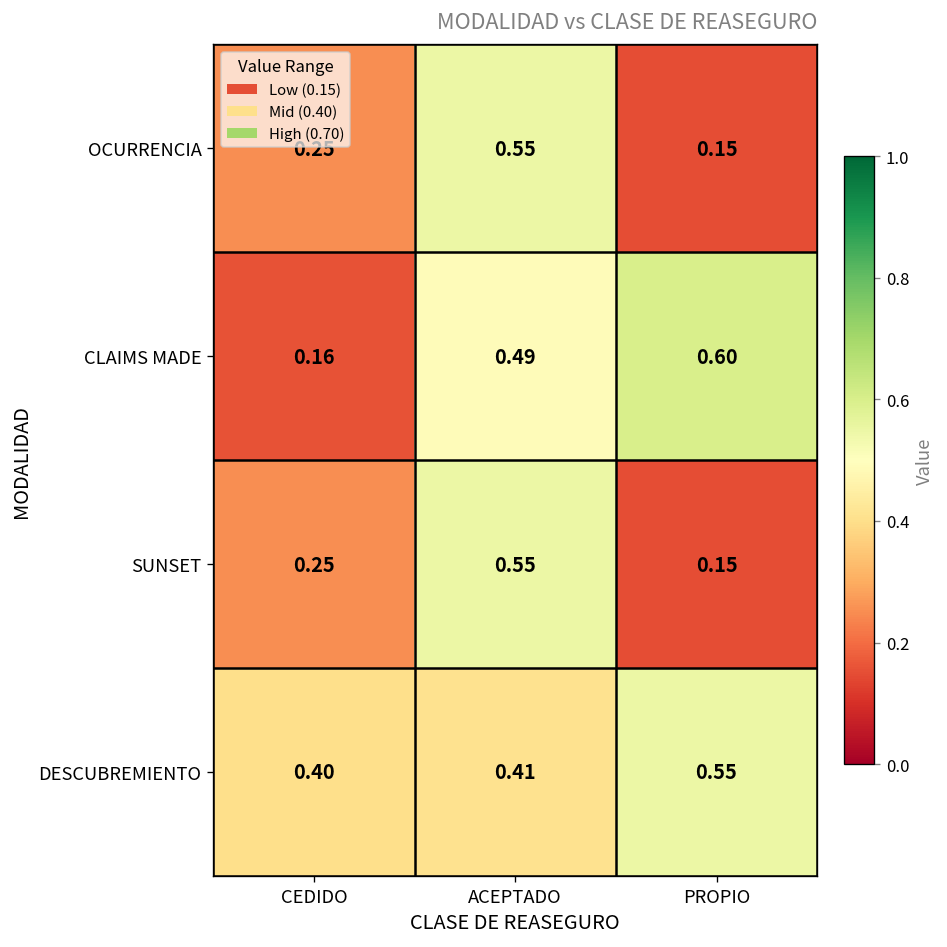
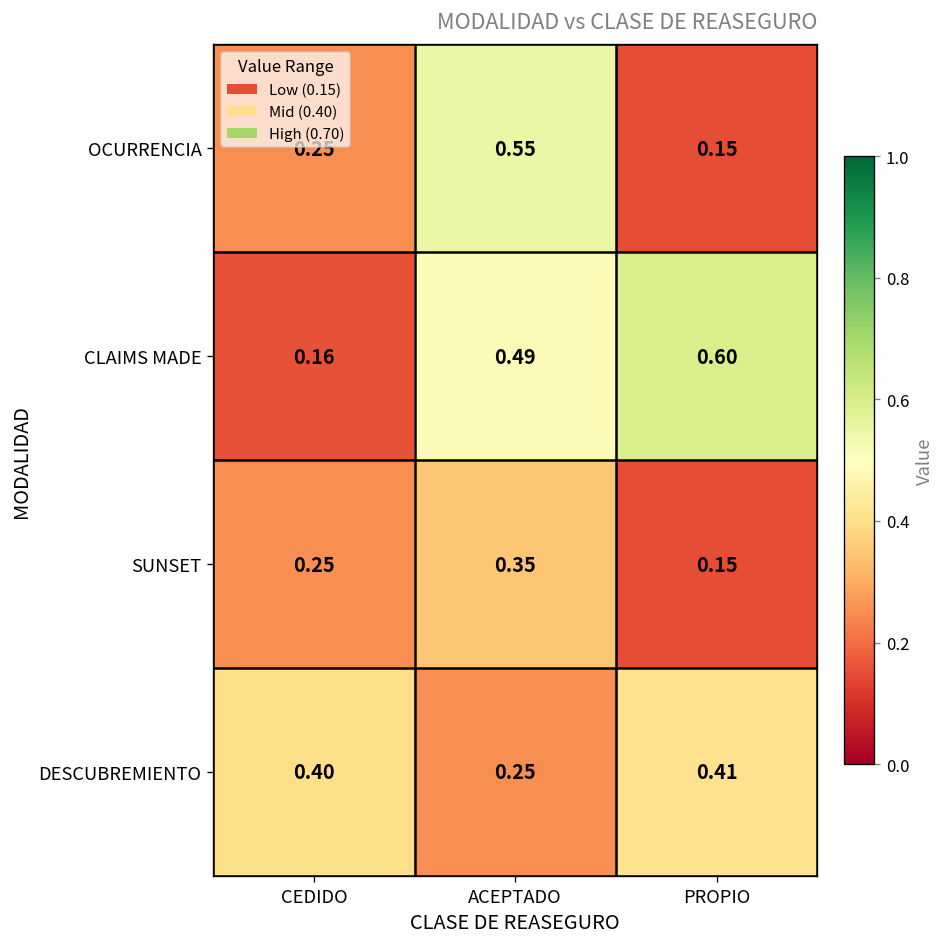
  {
    "OCURRENCIA": {
      "ACEPTADO": 0.55,
      "PROPIO": 0.15
    },
    "CLAIMS MADE": {
      "CEDIDO": 0.16,
      "ACEPTADO": 0.49,
      "PROPIO": 0.60
    },
    "SUNSET": {
      "CEDIDO": 0.25,
-     "ACEPTADO": 0.55,
+     "ACEPTADO": 0.35,
      "PROPIO": 0.15
    },
    "DESCUBREMIENTO": {
      "CEDIDO": 0.40,
-     "ACEPTADO": 0.41,
-     "PROPIO": 0.55
+     "ACEPTADO": 0.25,
+     "PROPIO": 0.41
    }
  }
